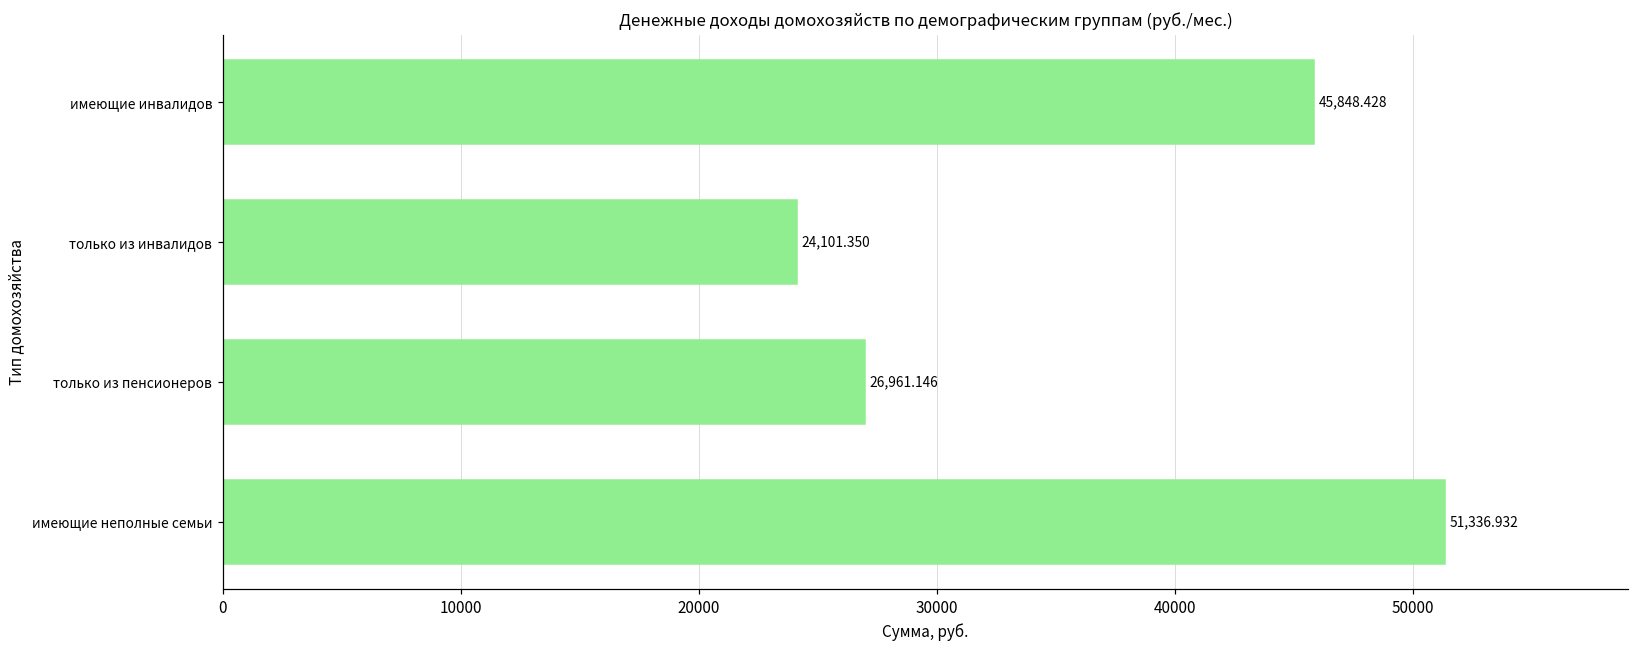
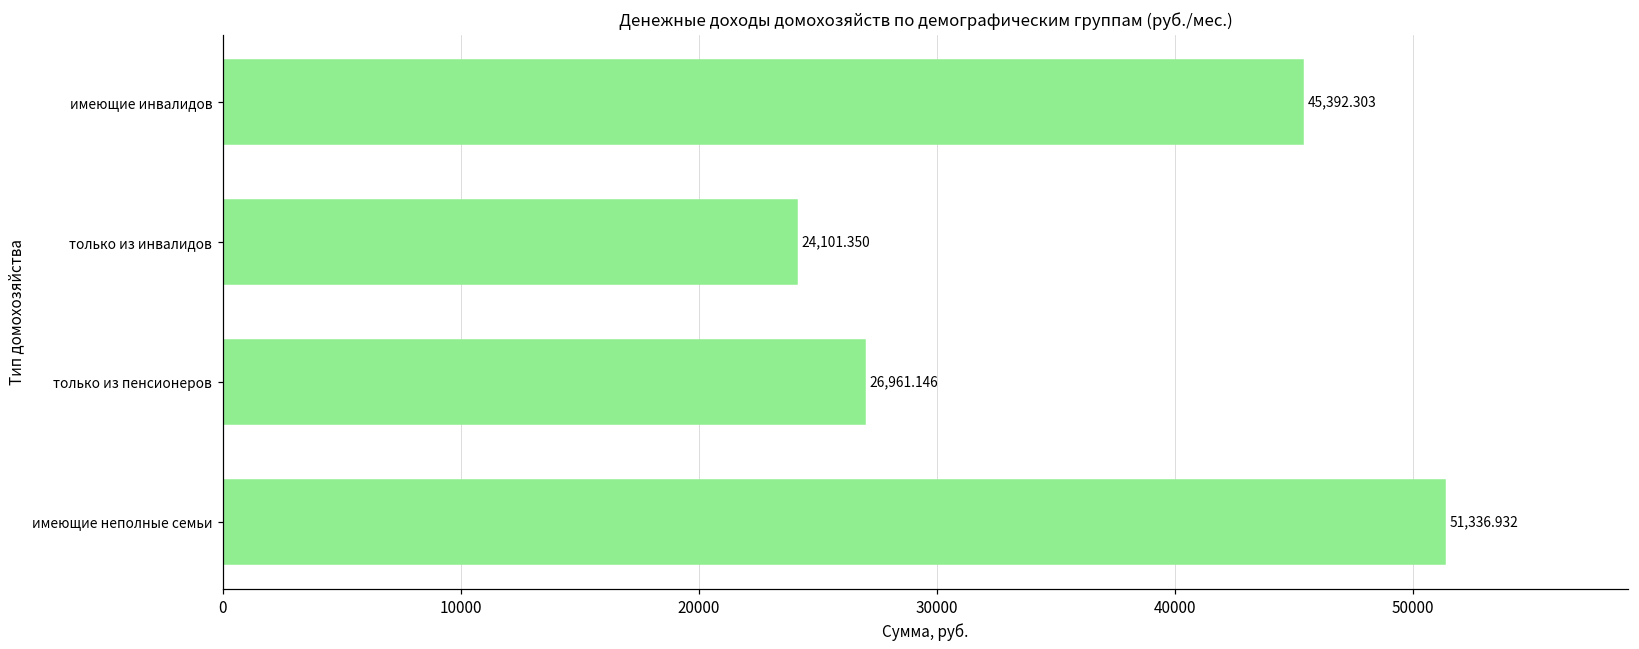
  {
-   "имеющие инвалидов": "45,848.428",
+   "имеющие инвалидов": "45,392.303",
    "только из инвалидов": "24,101.350",
    "только из пенсионеров": "26,961.146",
    "имеющие неполные семьи": "51,336.932"
  }
